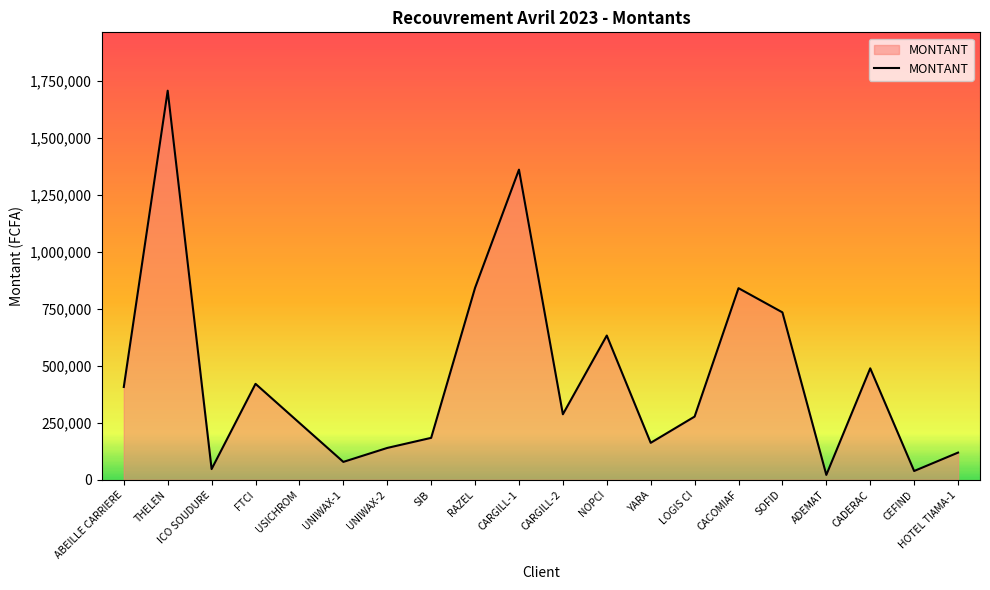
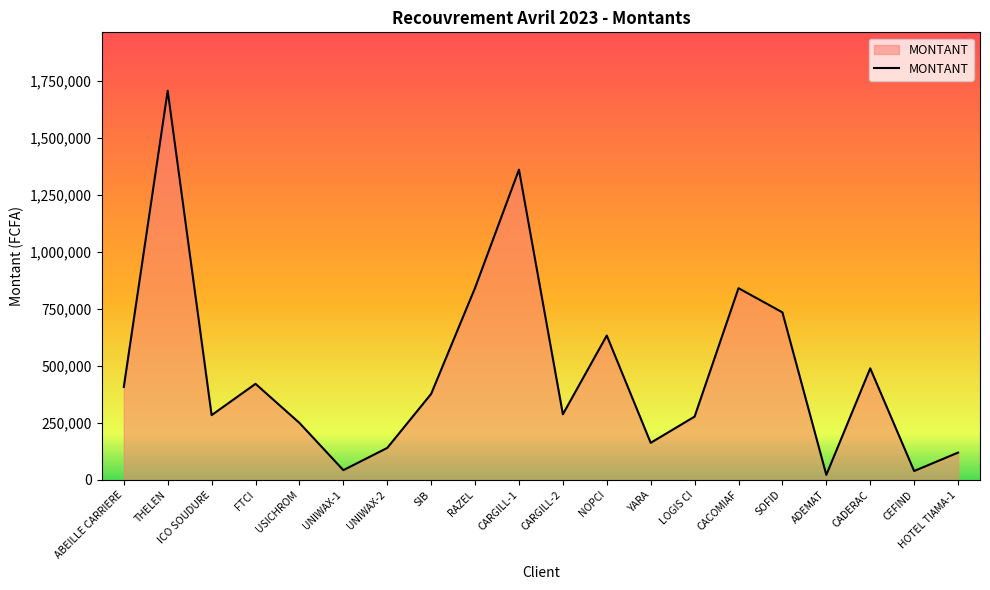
  {
    "ABEILLE CARRIERE": "410,000",
    "THELEN": "1,710,000",
-   "ICO SOUDURE": "50,000",
+   "ICO SOUDURE": "280,000",
    "FTCI": "420,000",
    "USICHROM": "250,000",
-   "UNIWAX-1": "80,000",
+   "UNIWAX-1": "40,000",
    "UNIWAX-2": "140,000",
-   "SIB": "180,000",
+   "SIB": "380,000",
    "RAZEL": "840,000",
    "CARGILL-1": "1,360,000",
    "CARGILL-2": "290,000",
    "NOPCI": "630,000",
    "YARA": "160,000",
    "LOGIS CI": "280,000",
    "CACOMIAF": "840,000",
    "SOFID": "730,000",
    "ADEMAT": "20,000",
    "CADERAC": "490,000",
    "CEFIND": "40,000",
    "HOTEL TIAMA-1": "120,000"
  }
